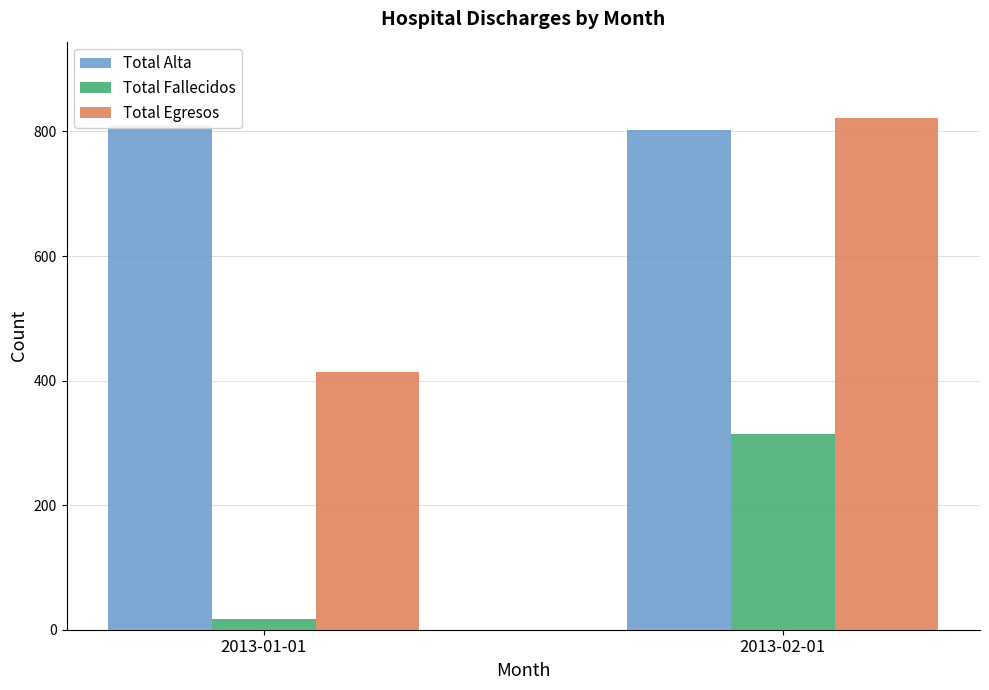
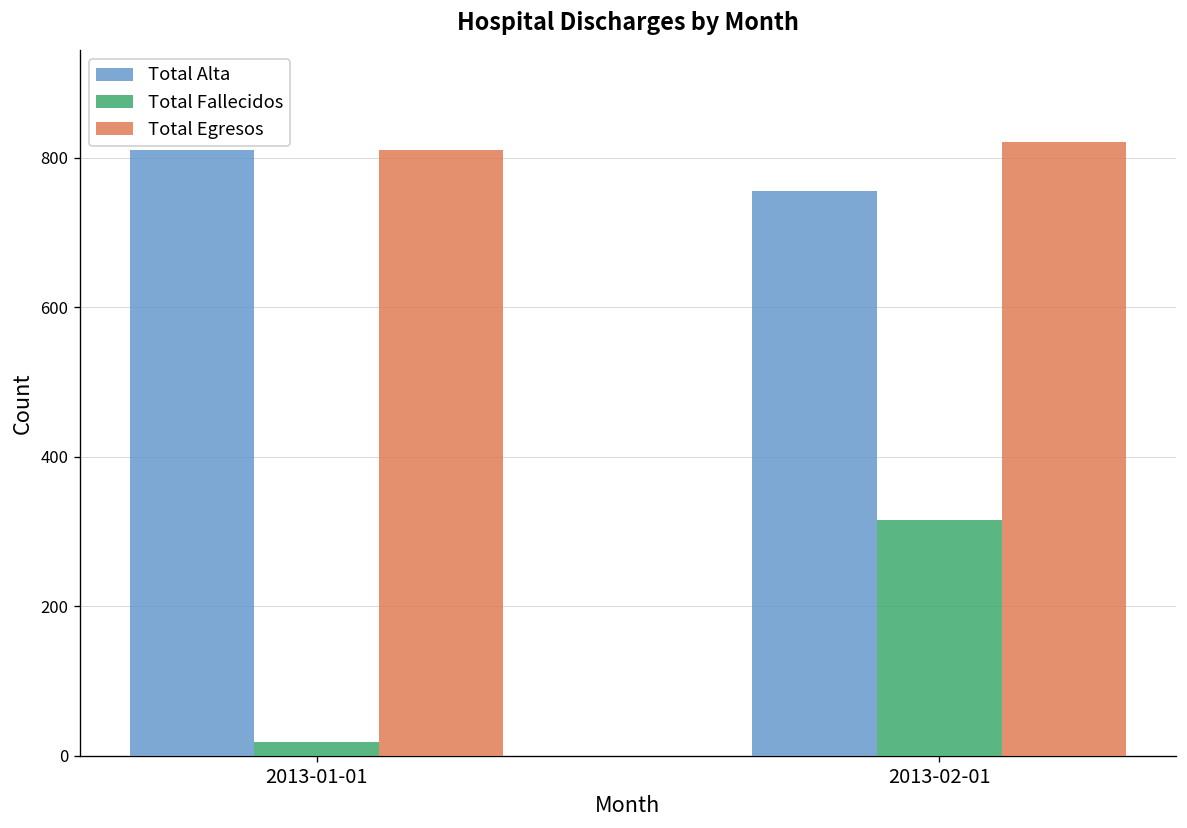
  {
    "Total Alta": {
-     "2013-02-01": 800
+     "2013-02-01": 760
    },
    "Total Fallecidos": {
      "2013-01-01": 20,
      "2013-02-01": 320
    },
    "Total Egresos": {
-     "2013-01-01": 410,
+     "2013-01-01": 810,
      "2013-02-01": 820
    }
  }
